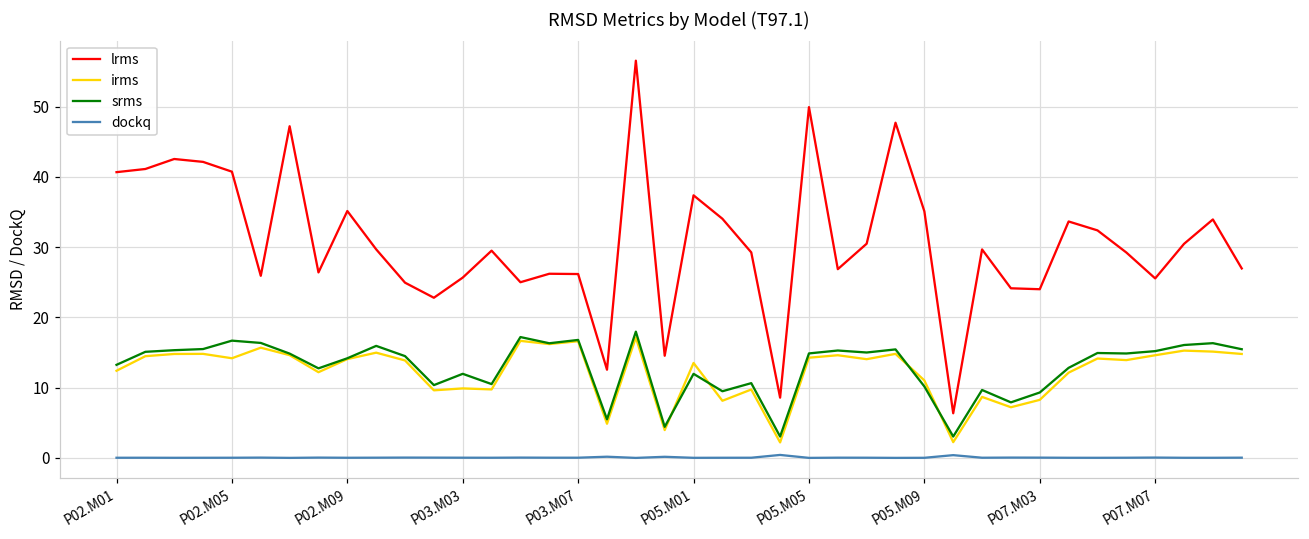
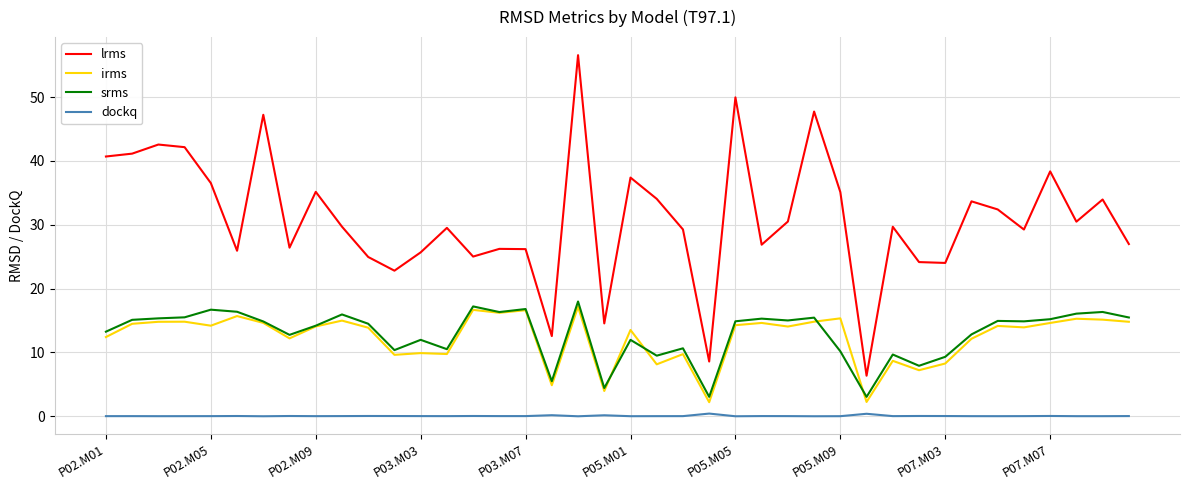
  {
    "lrms": {
      "P02.M01": 41,
-     "P02.M05": 41,
+     "P02.M05": 37,
      "P02.M09": 35,
      "P03.M03": 26,
      "P03.M07": 26,
      "P05.M01": 37,
      "P05.M05": 50,
      "P05.M09": 35,
      "P07.M03": 24,
-     "P07.M07": 26
+     "P07.M07": 38
    },
    "irms": {
      "P02.M01": 12,
      "P02.M05": 14,
      "P03.M03": 10,
      "P05.M01": 14,
      "P05.M05": 14,
-     "P05.M09": 11,
+     "P05.M09": 15,
      "P07.M03": 8,
      "P07.M07": 15
    },
    "srms": {
      "P02.M01": 13,
      "P02.M05": 17,
      "P03.M03": 12,
      "P05.M01": 12,
      "P05.M05": 15,
      "P05.M09": 10,
      "P07.M03": 9,
      "P07.M07": 15
    },
    "dockq": {
      "P02.M01": 0,
      "P02.M05": 0,
      "P02.M09": 0,
      "P03.M03": 0,
      "P03.M07": 0,
      "P05.M01": 0,
      "P05.M05": 0,
      "P05.M09": 0,
      "P07.M03": 0,
      "P07.M07": 0
    }
  }
